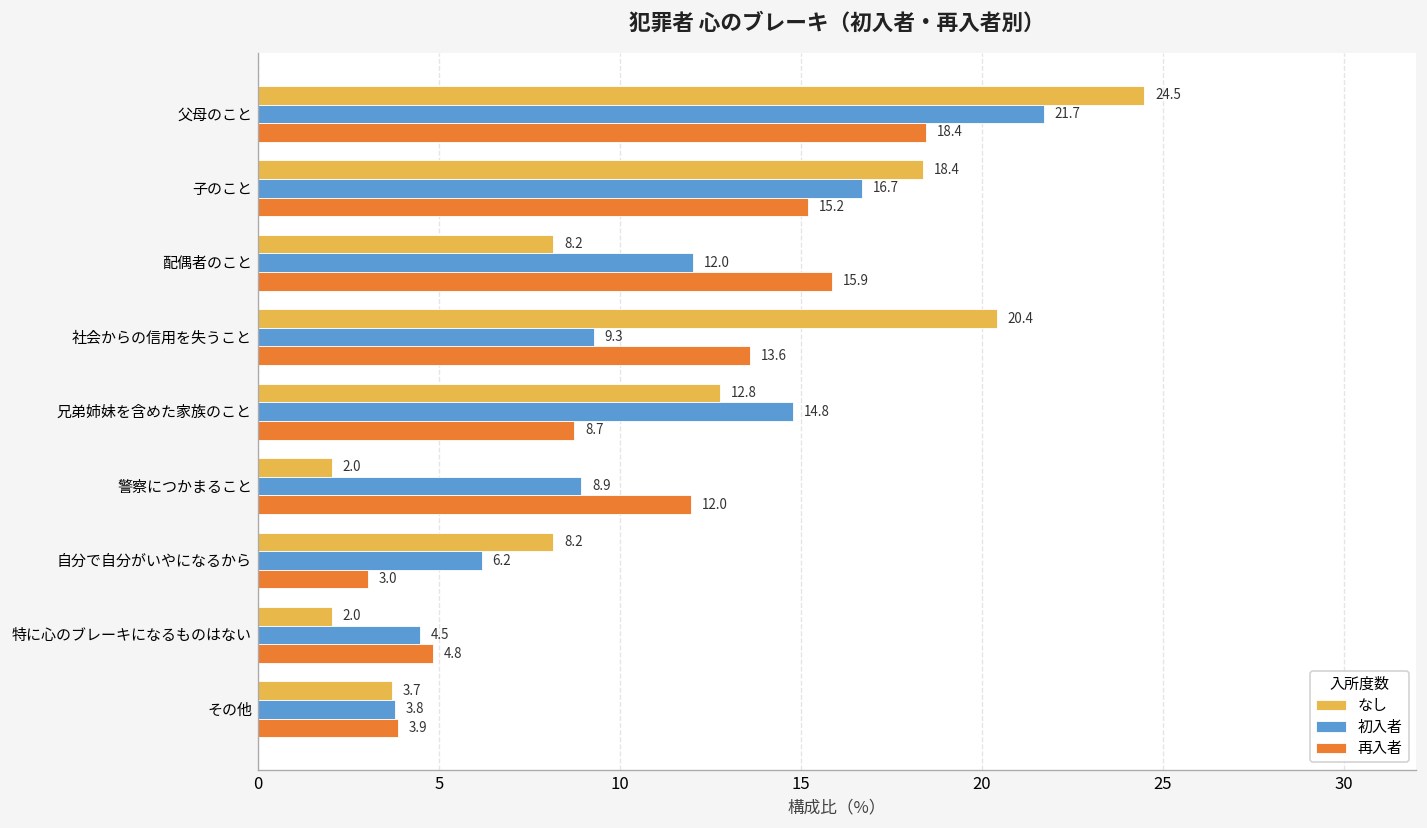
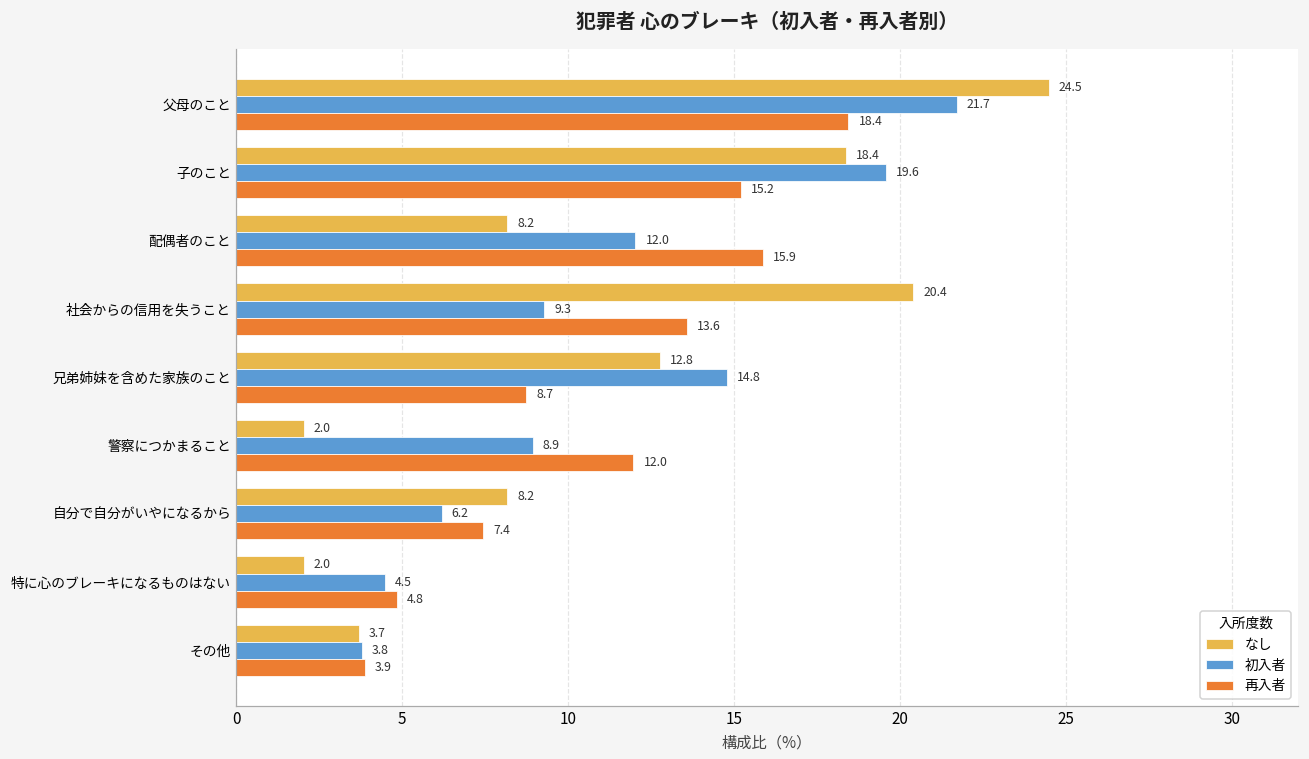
  {
    "なし": {
      "父母のこと": 24.5,
      "子のこと": 18.4,
      "配偶者のこと": 8.2,
      "社会からの信用を失うこと": 20.4,
      "兄弟姉妹を含めた家族のこと": 12.8,
      "警察につかまること": 2.0,
      "自分で自分がいやになるから": 8.2,
      "特に心のブレーキになるものはない": 2.0,
      "その他": 3.7
    },
    "初入者": {
      "父母のこと": 21.7,
-     "子のこと": 16.7,
+     "子のこと": 19.6,
      "配偶者のこと": 12.0,
      "社会からの信用を失うこと": 9.3,
      "兄弟姉妹を含めた家族のこと": 14.8,
      "警察につかまること": 8.9,
      "自分で自分がいやになるから": 6.2,
      "特に心のブレーキになるものはない": 4.5,
      "その他": 3.8
    },
    "再入者": {
      "父母のこと": 18.4,
      "子のこと": 15.2,
      "配偶者のこと": 15.9,
      "社会からの信用を失うこと": 13.6,
      "兄弟姉妹を含めた家族のこと": 8.7,
      "警察につかまること": 12.0,
-     "自分で自分がいやになるから": 3.0,
+     "自分で自分がいやになるから": 7.4,
      "特に心のブレーキになるものはない": 4.8,
      "その他": 3.9
    }
  }
